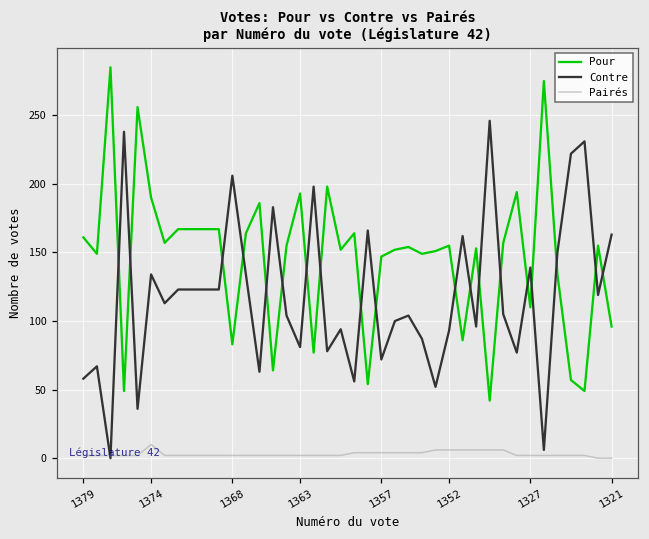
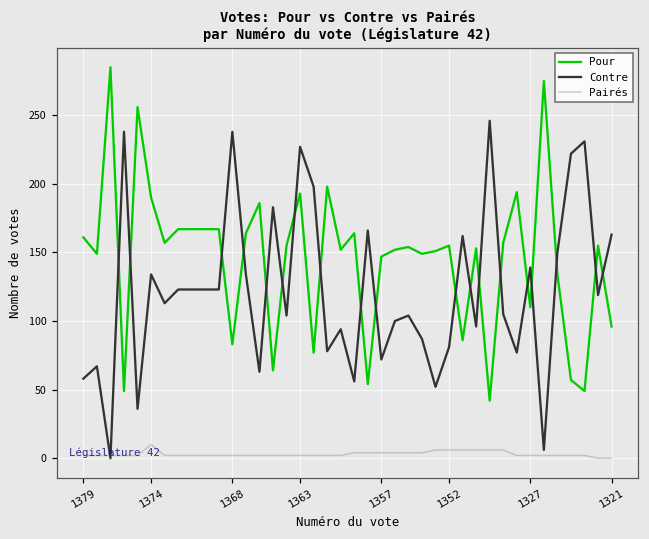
  {
    "Pour": {
      "1379": 161,
      "1374": 190,
      "1368": 83,
      "1363": 193,
      "1357": 147,
      "1352": 155,
      "1327": 110,
      "1321": 96
    },
    "Contre": {
      "1379": 58,
      "1374": 134,
-     "1368": 206,
-     "1363": 81,
+     "1368": 238,
+     "1363": 227,
      "1357": 72,
-     "1352": 93,
+     "1352": 81,
      "1327": 139,
      "1321": 163
    },
    "Pairés": {
      "1374": 10,
      "1368": 2,
      "1363": 2,
      "1357": 4,
      "1352": 6,
      "1327": 2,
      "1321": 0
    }
  }
